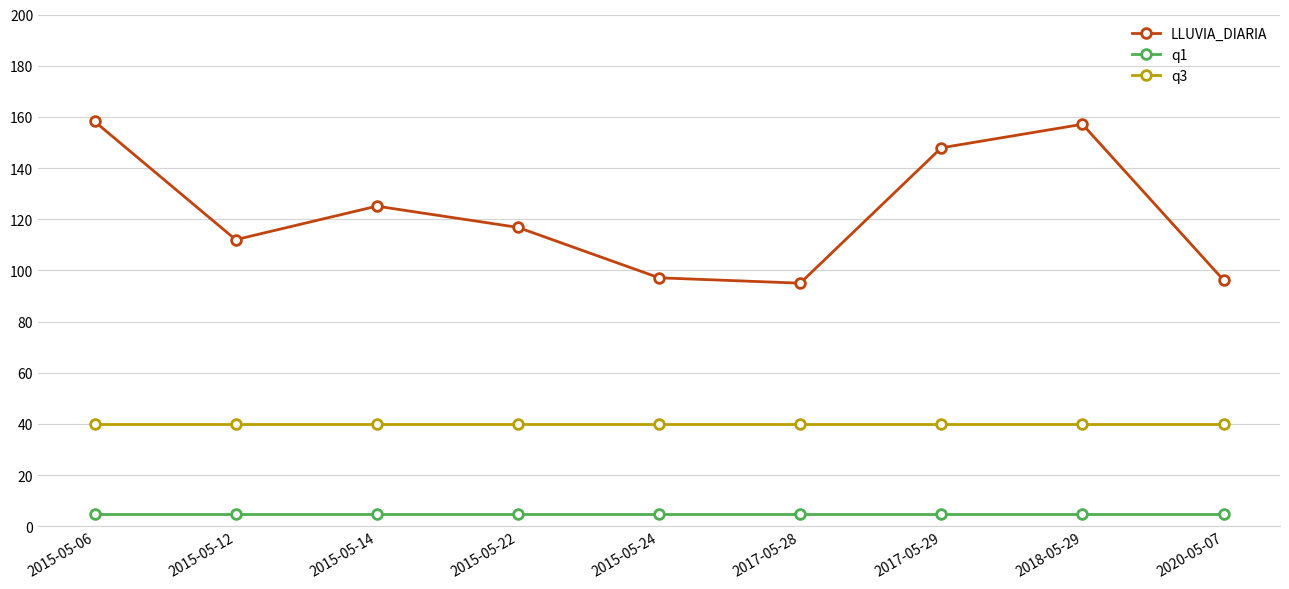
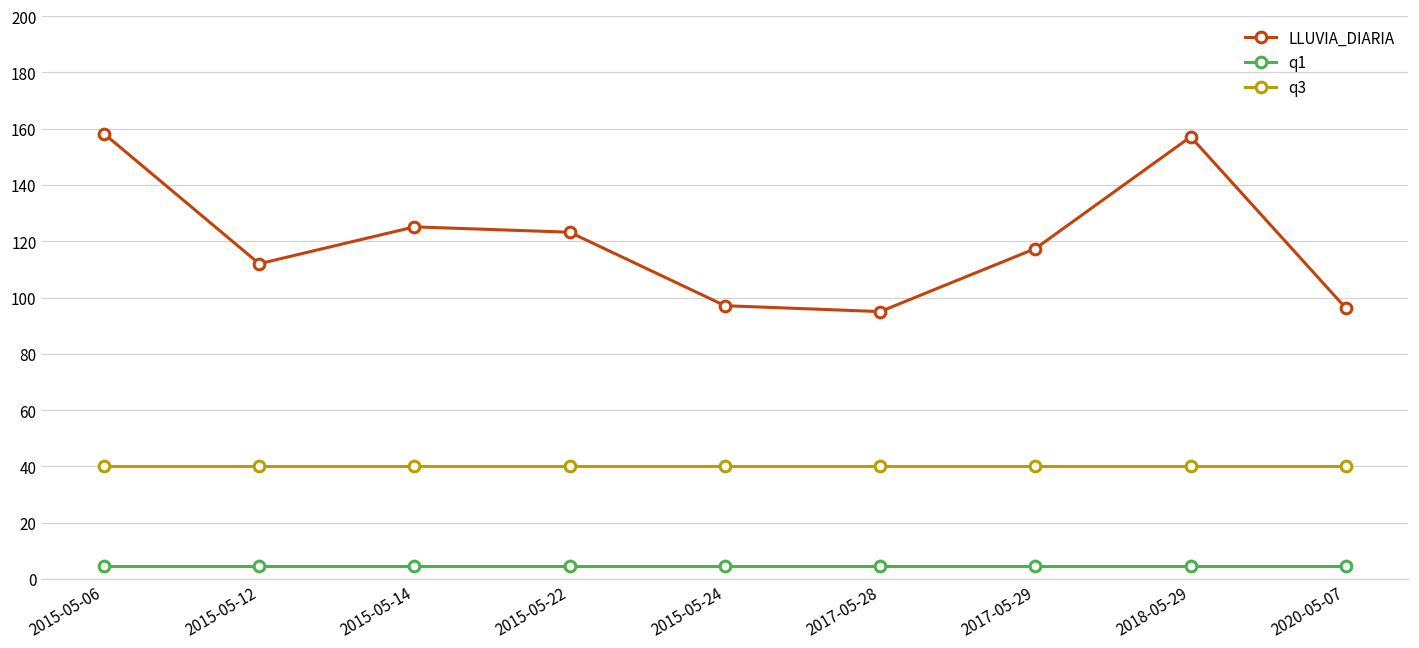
  {
    "LLUVIA_DIARIA": {
      "2015-05-06": 158,
      "2015-05-12": 112,
      "2015-05-14": 125,
-     "2015-05-22": 117,
+     "2015-05-22": 123,
      "2015-05-24": 97,
      "2017-05-28": 95,
-     "2017-05-29": 148,
+     "2017-05-29": 117,
      "2018-05-29": 157,
      "2020-05-07": 96
    },
    "q1": {
      "2015-05-06": 5,
      "2015-05-12": 5,
      "2015-05-14": 5,
      "2015-05-22": 5,
      "2015-05-24": 5,
      "2017-05-28": 5,
      "2017-05-29": 5,
      "2018-05-29": 5,
      "2020-05-07": 5
    },
    "q3": {
      "2015-05-06": 40,
      "2015-05-12": 40,
      "2015-05-14": 40,
      "2015-05-22": 40,
      "2015-05-24": 40,
      "2017-05-28": 40,
      "2017-05-29": 40,
      "2018-05-29": 40,
      "2020-05-07": 40
    }
  }
